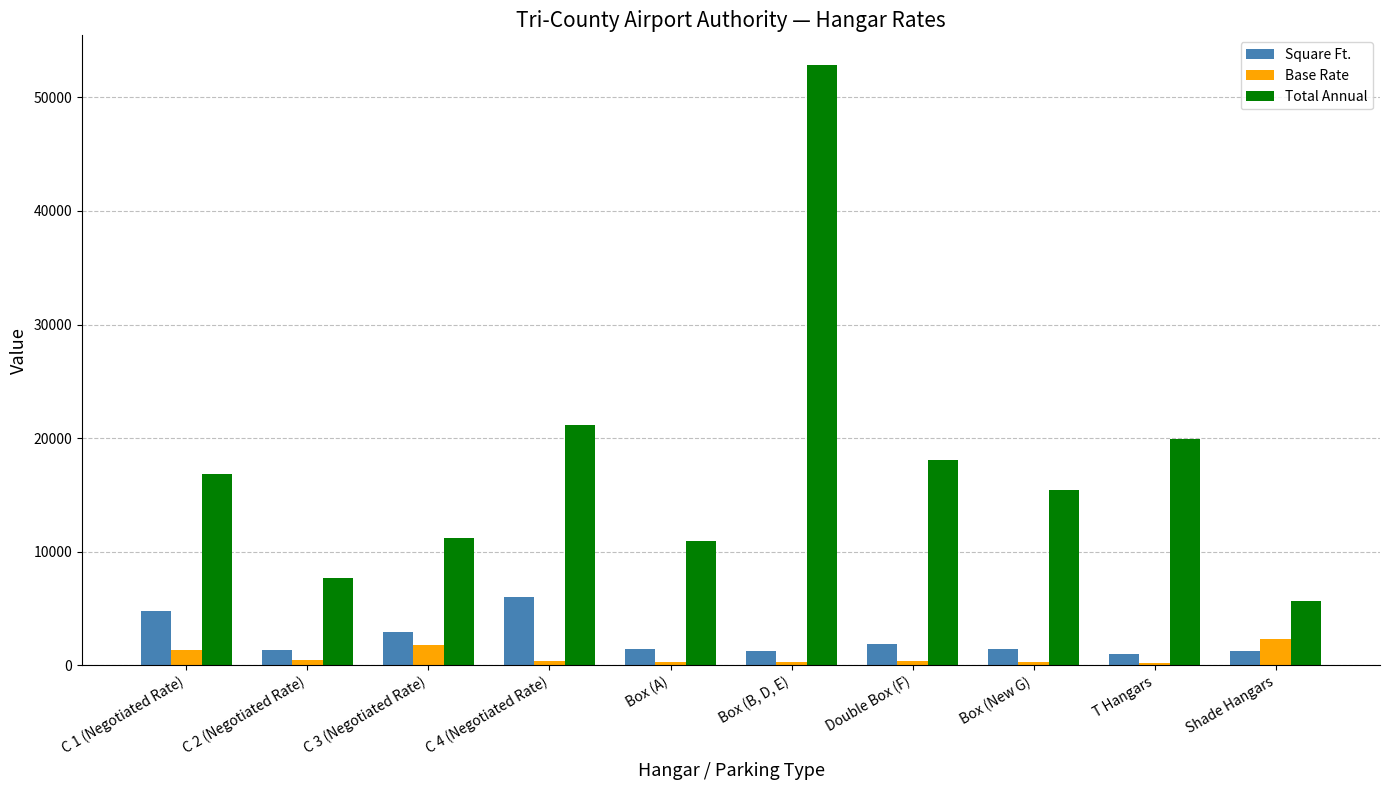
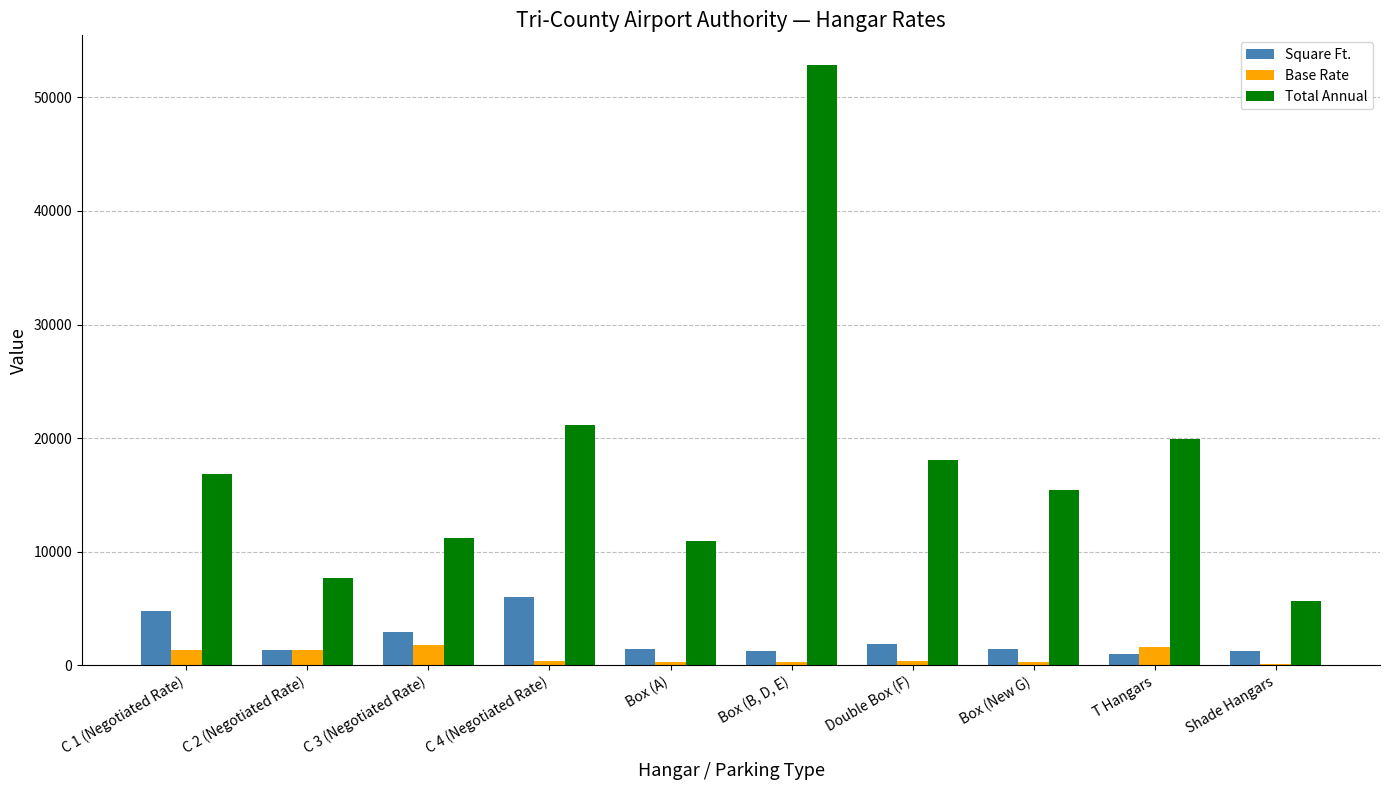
  {
    "Square Ft.": {
      "C 1 (Negotiated Rate)": 4800,
      "C 2 (Negotiated Rate)": 1400,
      "C 3 (Negotiated Rate)": 2900,
      "C 4 (Negotiated Rate)": 6000,
      "Box (A)": 1400,
      "Box (B, D, E)": 1300,
      "Double Box (F)": 1900,
      "Box (New G)": 1400,
      "T Hangars": 1000,
      "Shade Hangars": 1200
    },
    "Base Rate": {
      "C 1 (Negotiated Rate)": 1300,
-     "C 2 (Negotiated Rate)": 400,
+     "C 2 (Negotiated Rate)": 1300,
      "C 3 (Negotiated Rate)": 1800,
      "C 4 (Negotiated Rate)": 400,
      "Box (A)": 300,
      "Box (B, D, E)": 300,
      "Double Box (F)": 400,
      "Box (New G)": 300,
-     "T Hangars": 200,
-     "Shade Hangars": 2300
+     "T Hangars": 1600,
+     "Shade Hangars": 100
    },
    "Total Annual": {
      "C 1 (Negotiated Rate)": 16800,
      "C 2 (Negotiated Rate)": 7700,
      "C 3 (Negotiated Rate)": 11200,
      "C 4 (Negotiated Rate)": 21200,
      "Box (A)": 11000,
      "Box (B, D, E)": 52800,
      "Double Box (F)": 18100,
      "Box (New G)": 15400,
      "T Hangars": 19900,
      "Shade Hangars": 5700
    }
  }
